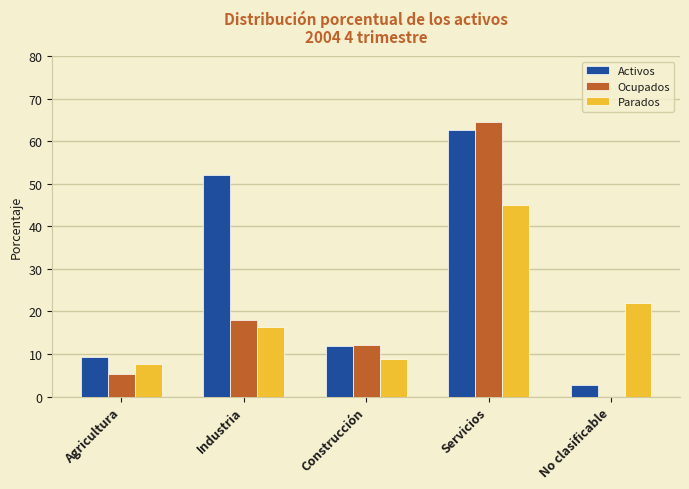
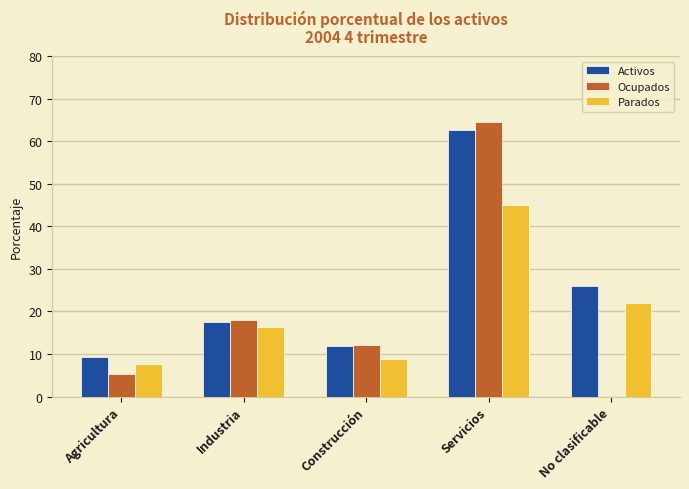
  {
    "Activos": {
      "Agricultura": 9,
-     "Industria": 52,
+     "Industria": 17,
      "Construcción": 12,
      "Servicios": 63,
-     "No clasificable": 3
+     "No clasificable": 26
    },
    "Ocupados": {
      "Agricultura": 5,
      "Industria": 18,
      "Construcción": 12,
      "Servicios": 65
    },
    "Parados": {
      "Agricultura": 8,
      "Industria": 16,
      "Construcción": 9,
      "Servicios": 45,
      "No clasificable": 22
    }
  }
